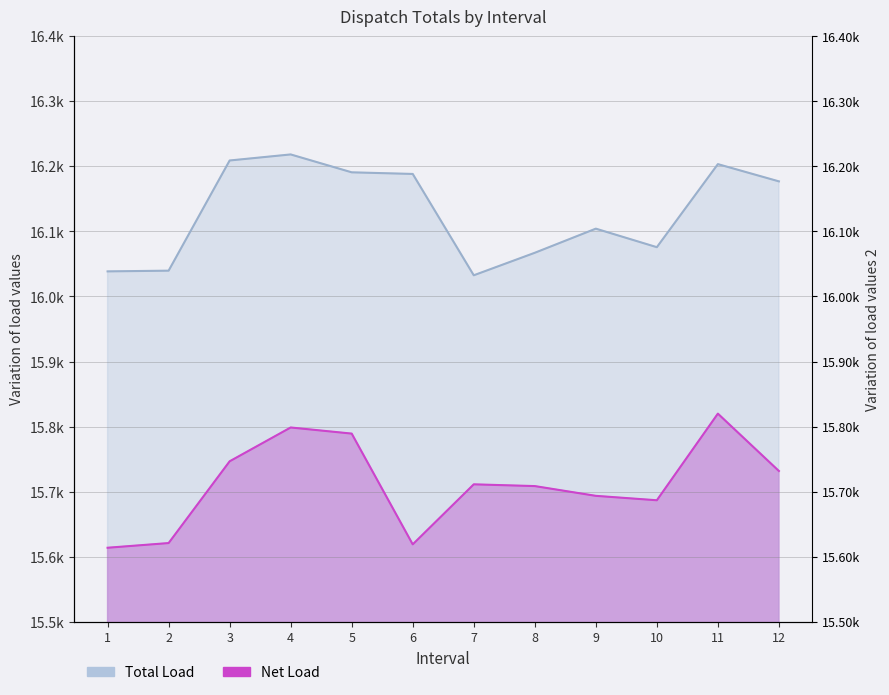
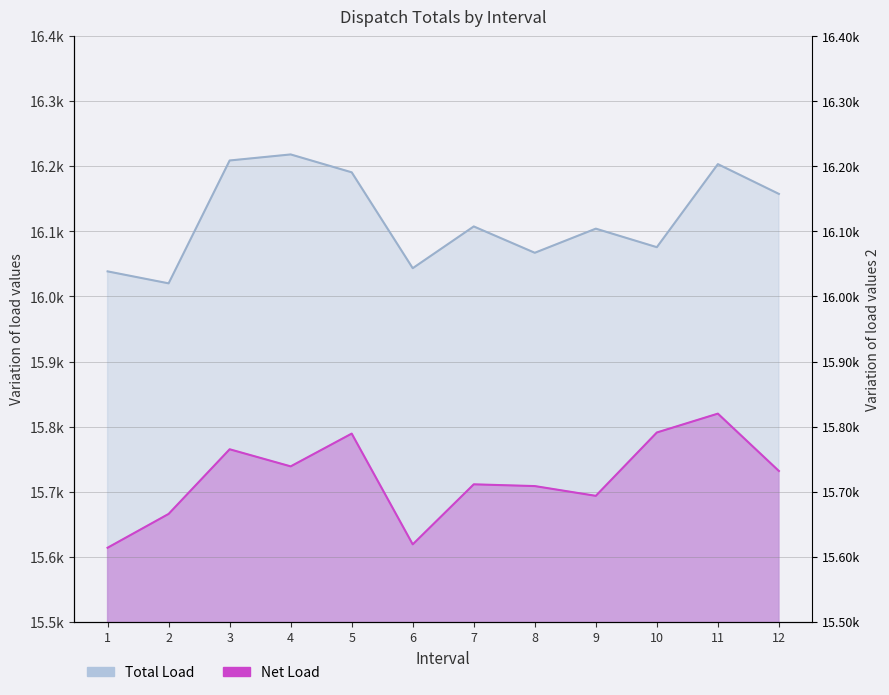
  {
    "Net Load": {
      "1": 15610,
-     "2": 15620,
-     "3": 15750,
-     "4": 15800,
+     "2": 15670,
+     "3": 15770,
+     "4": 15740,
      "5": 15790,
      "6": 15620,
      "7": 15710,
      "8": 15710,
      "9": 15690,
-     "10": 15690,
+     "10": 15790,
      "11": 15820,
      "12": 15730
    },
    "Total Load": {
      "1": 16040,
-     "2": 16040,
+     "2": 16020,
      "3": 16210,
      "4": 16220,
      "5": 16190,
-     "6": 16190,
-     "7": 16030,
+     "6": 16040,
+     "7": 16110,
      "8": 16070,
      "9": 16100,
      "10": 16080,
      "11": 16200,
-     "12": 16180
+     "12": 16160
    }
  }
